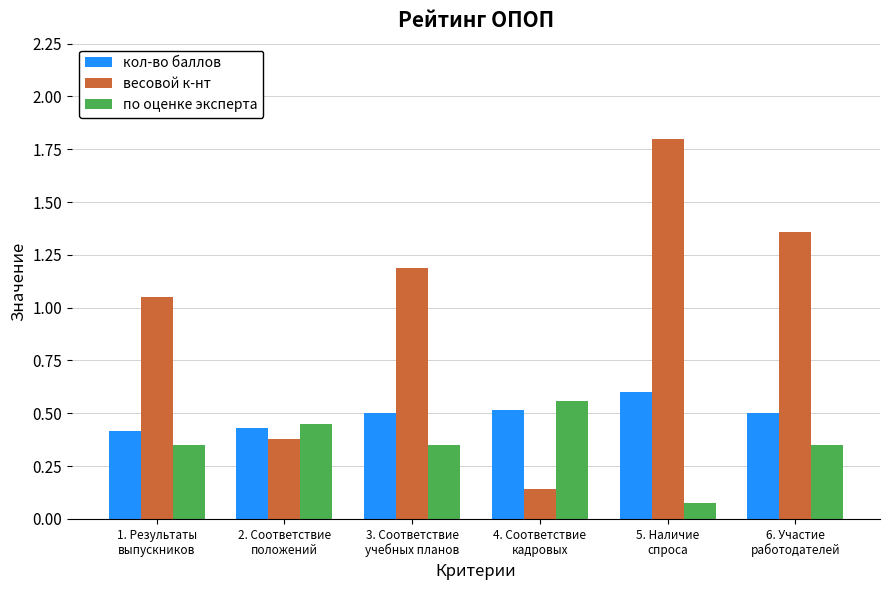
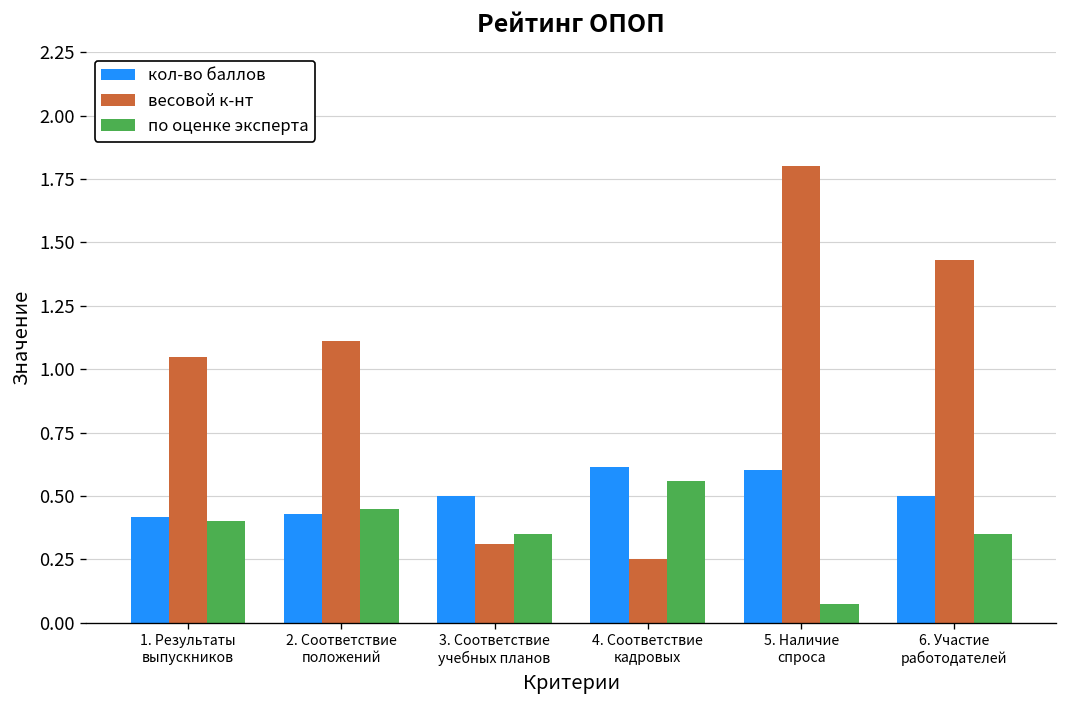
  {
    "кол-во баллов": {
      "1. Результаты выпускников": 0.42,
      "2. Соответствие положений": 0.43,
      "3. Соответствие учебных планов": 0.50,
-     "4. Соответствие кадровых": 0.52,
+     "4. Соответствие кадровых": 0.62,
      "5. Наличие спроса": 0.60,
      "6. Участие работодателей": 0.50
    },
    "весовой к-нт": {
      "1. Результаты выпускников": 1.05,
-     "2. Соответствие положений": 0.38,
-     "3. Соответствие учебных планов": 1.19,
-     "4. Соответствие кадровых": 0.14,
+     "2. Соответствие положений": 1.11,
+     "3. Соответствие учебных планов": 0.31,
+     "4. Соответствие кадровых": 0.25,
      "5. Наличие спроса": 1.80,
-     "6. Участие работодателей": 1.36
+     "6. Участие работодателей": 1.43
    },
    "по оценке эксперта": {
-     "1. Результаты выпускников": 0.35,
+     "1. Результаты выпускников": 0.40,
      "2. Соответствие положений": 0.45,
      "3. Соответствие учебных планов": 0.35,
      "4. Соответствие кадровых": 0.56,
      "5. Наличие спроса": 0.08,
      "6. Участие работодателей": 0.35
    }
  }
